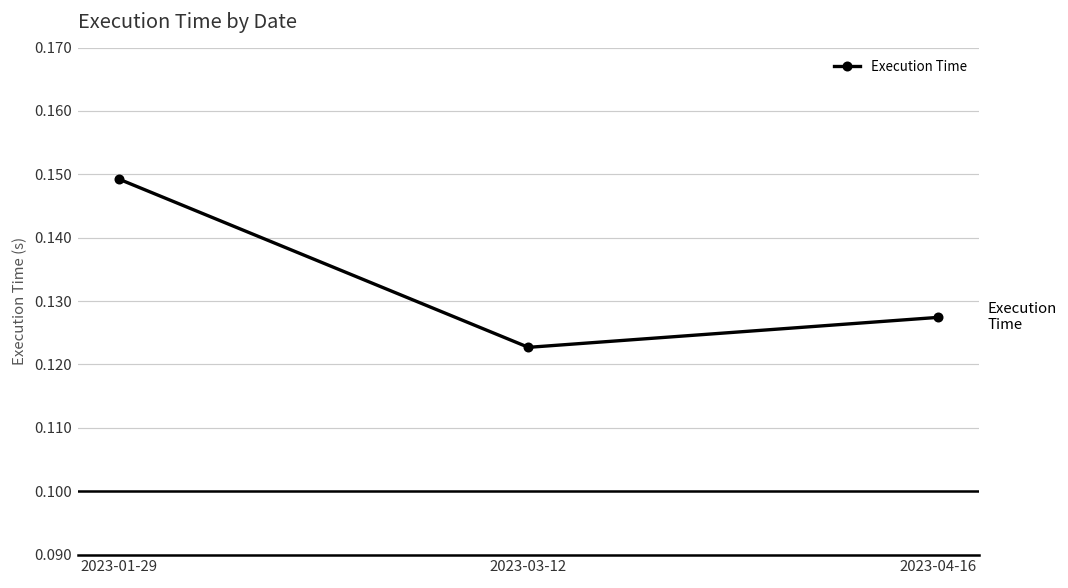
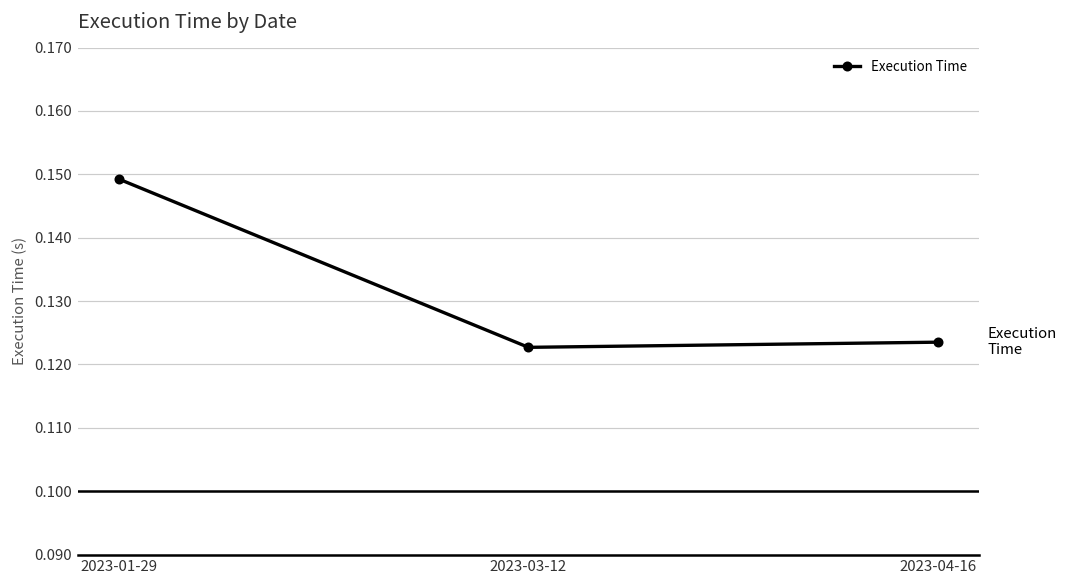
  {
    "2023-01-29": 0.149,
    "2023-03-12": 0.123,
-   "2023-04-16": 0.127
+   "2023-04-16": 0.124
  }
